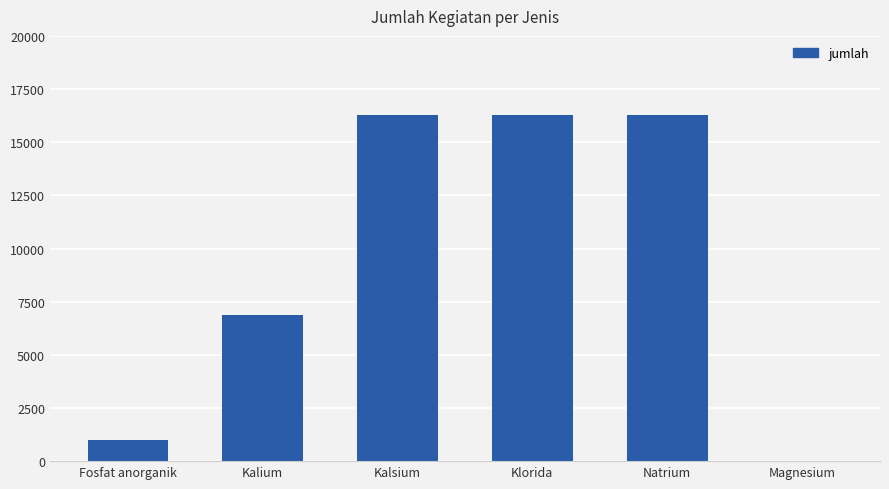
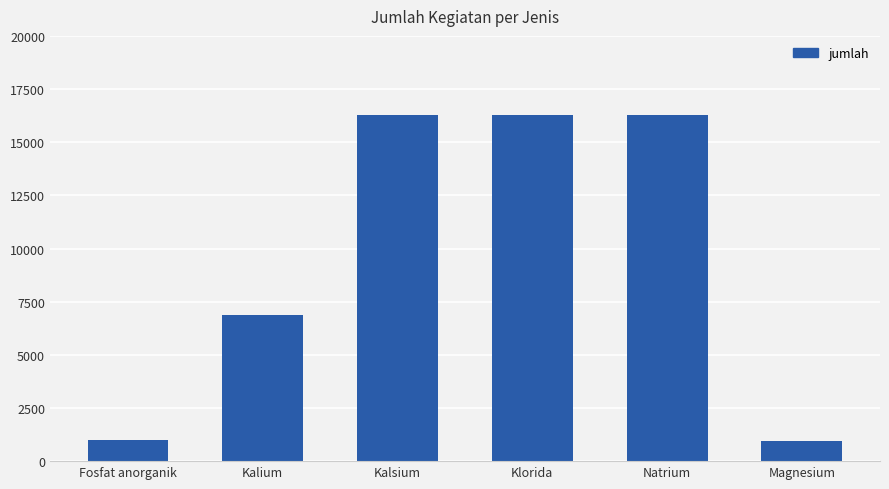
  {
    "Fosfat anorganik": 1000,
    "Kalium": 6900,
    "Kalsium": 16300,
    "Klorida": 16300,
    "Natrium": 16300,
-   "Magnesium": 0
+   "Magnesium": 900
  }
